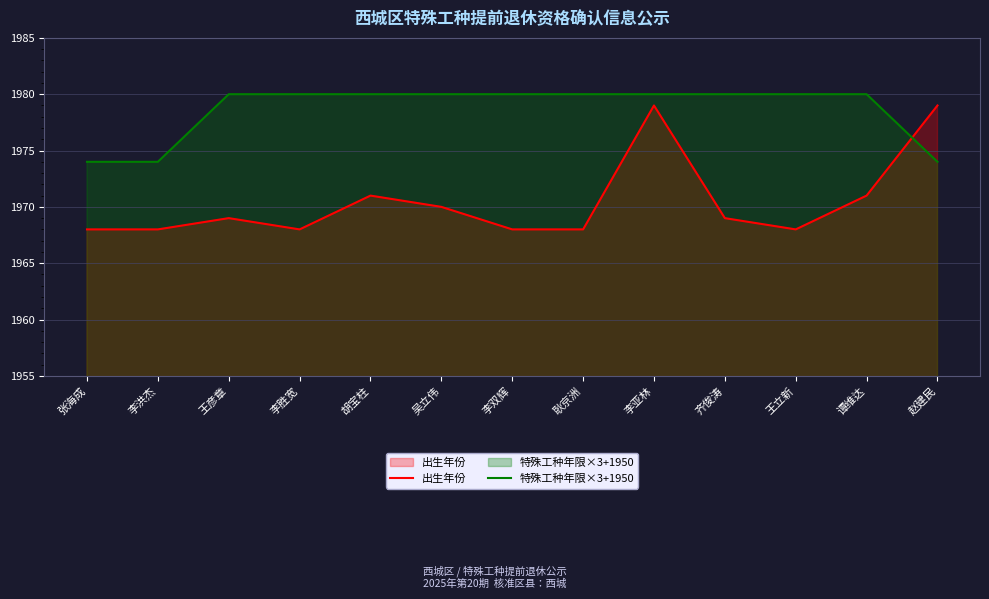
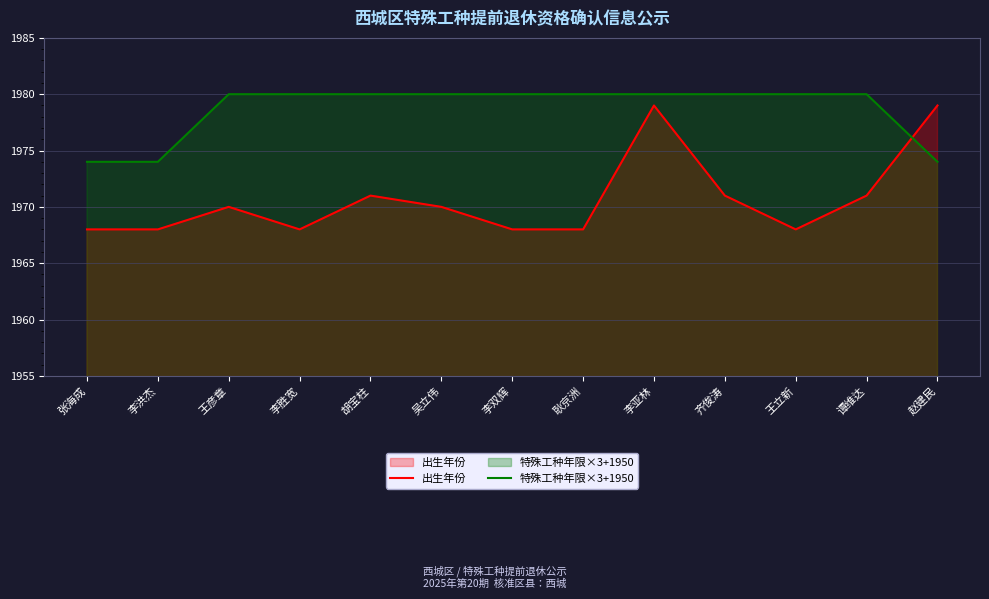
  {
    "出生年份": {
      "张海成": 1968,
      "李洪杰": 1968,
-     "王彦章": 1969,
+     "王彦章": 1970,
      "李胜宽": 1968,
      "胡宝柱": 1971,
      "吴立伟": 1970,
      "李双辉": 1968,
      "耿京洲": 1968,
      "李亚林": 1979,
-     "齐俊涛": 1969,
+     "齐俊涛": 1971,
      "王立新": 1968,
      "谭维达": 1971,
      "赵建民": 1979
    },
    "特殊工种年限×3+1950": {
      "张海成": 1974,
      "李洪杰": 1974,
      "王彦章": 1980,
      "李胜宽": 1980,
      "胡宝柱": 1980,
      "吴立伟": 1980,
      "李双辉": 1980,
      "耿京洲": 1980,
      "李亚林": 1980,
      "齐俊涛": 1980,
      "王立新": 1980,
      "谭维达": 1980,
      "赵建民": 1974
    }
  }
